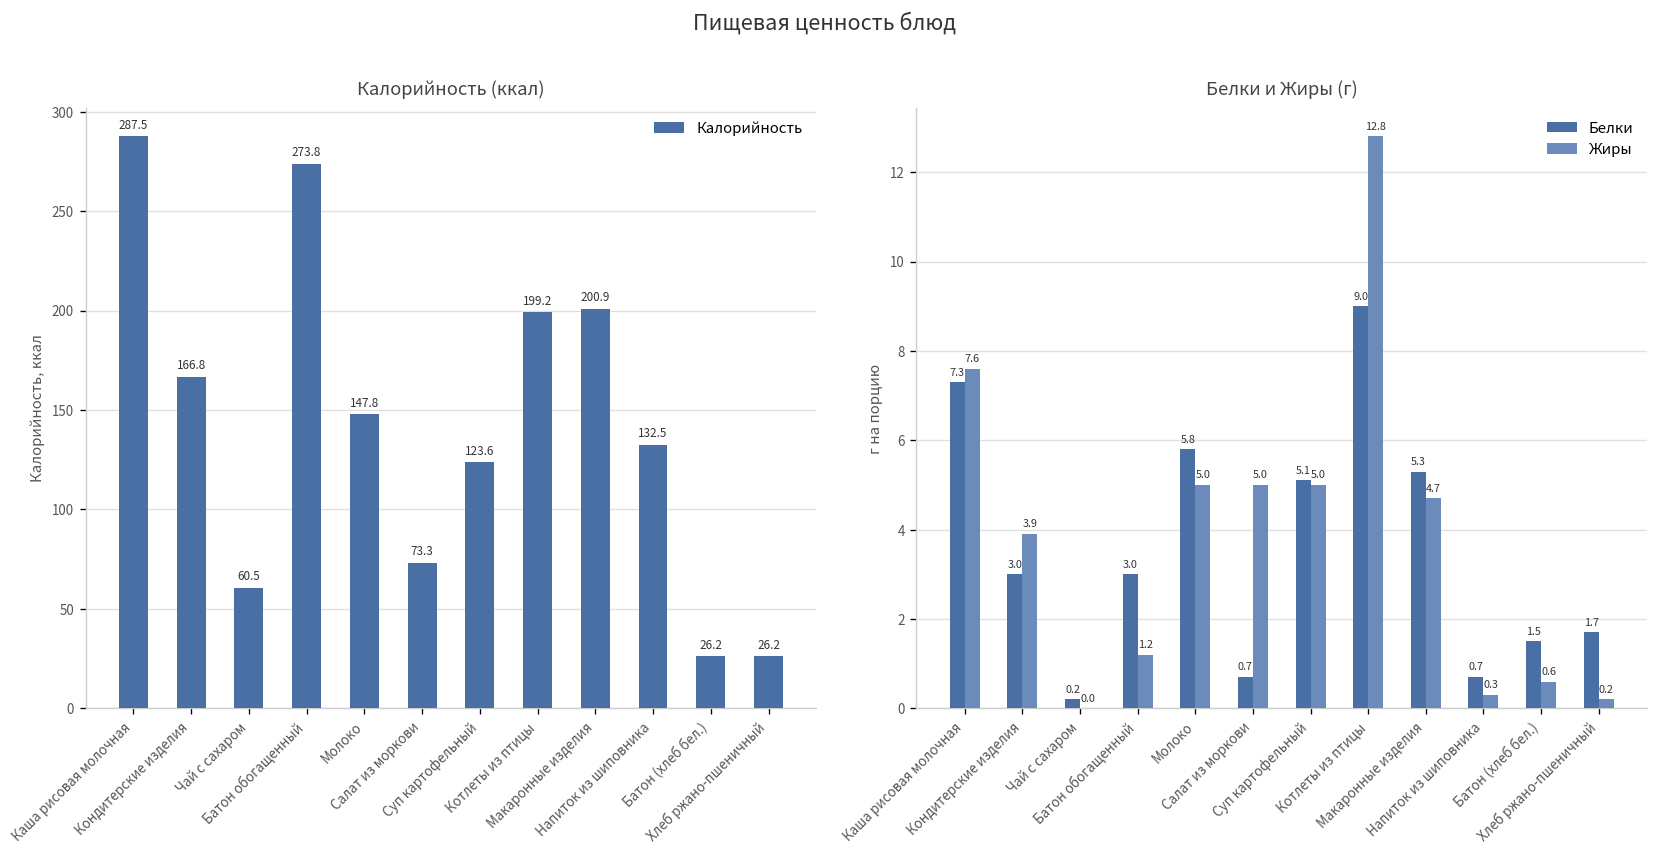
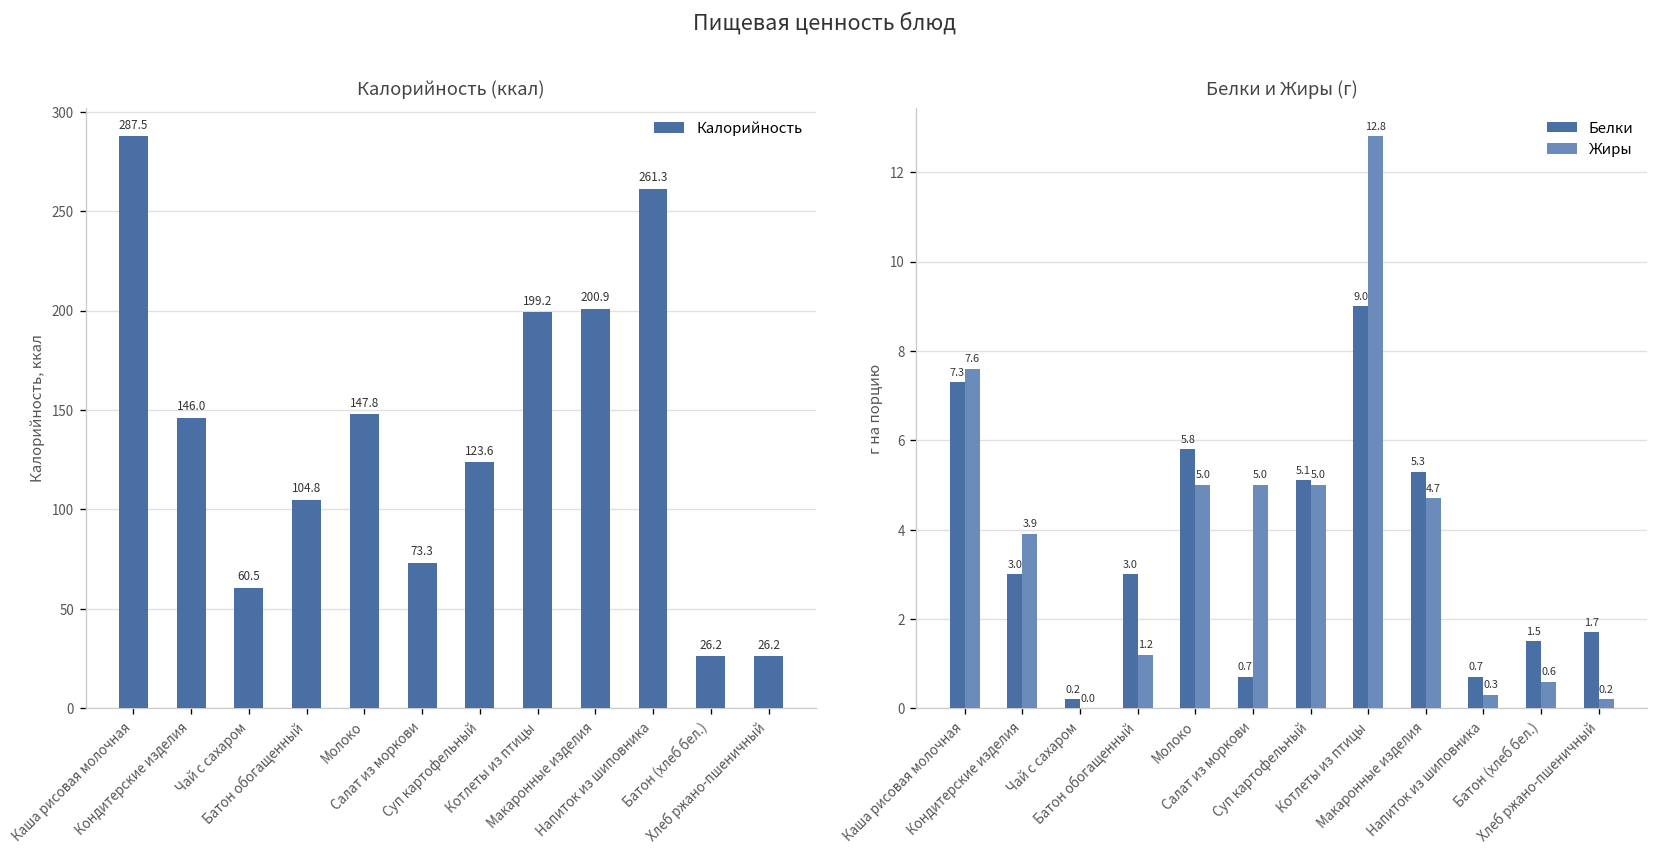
  {
    "Калорийность (ккал)": {
      "Каша рисовая молочная": 287.5,
-     "Кондитерские изделия": 166.8,
+     "Кондитерские изделия": 146.0,
      "Чай с сахаром": 60.5,
-     "Батон обогащенный": 273.8,
+     "Батон обогащенный": 104.8,
      "Молоко": 147.8,
      "Салат из моркови": 73.3,
      "Суп картофельный": 123.6,
      "Котлеты из птицы": 199.2,
      "Макаронные изделия": 200.9,
-     "Напиток из шиповника": 132.5,
+     "Напиток из шиповника": 261.3,
      "Батон (хлеб бел.)": 26.2,
      "Хлеб ржано-пшеничный": 26.2
    }
  }
